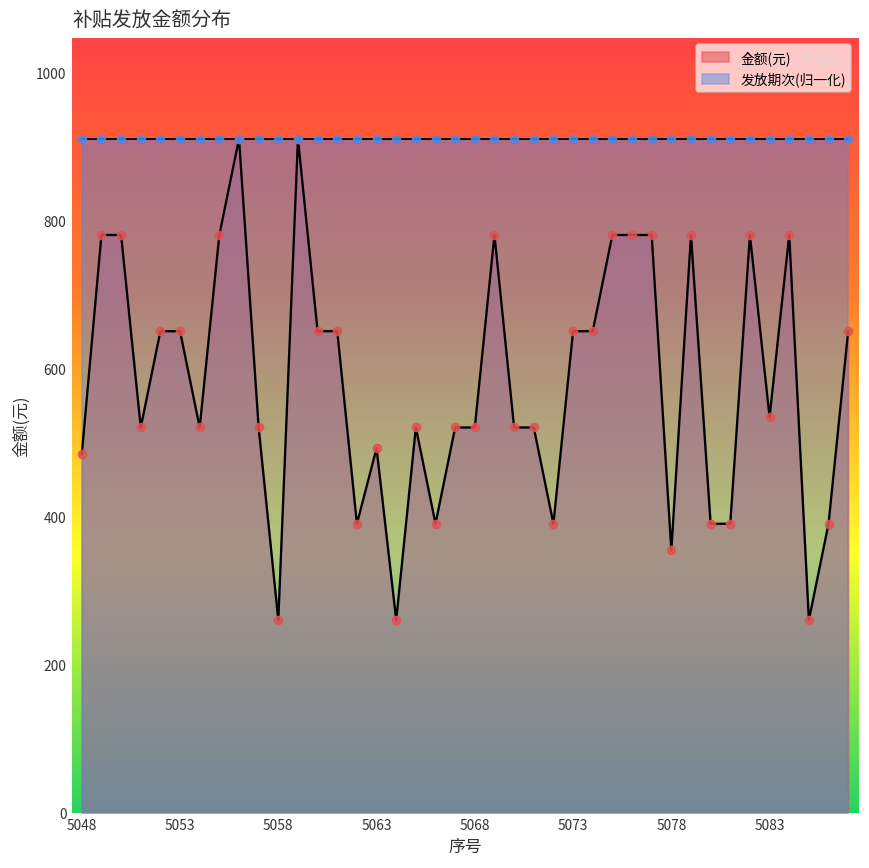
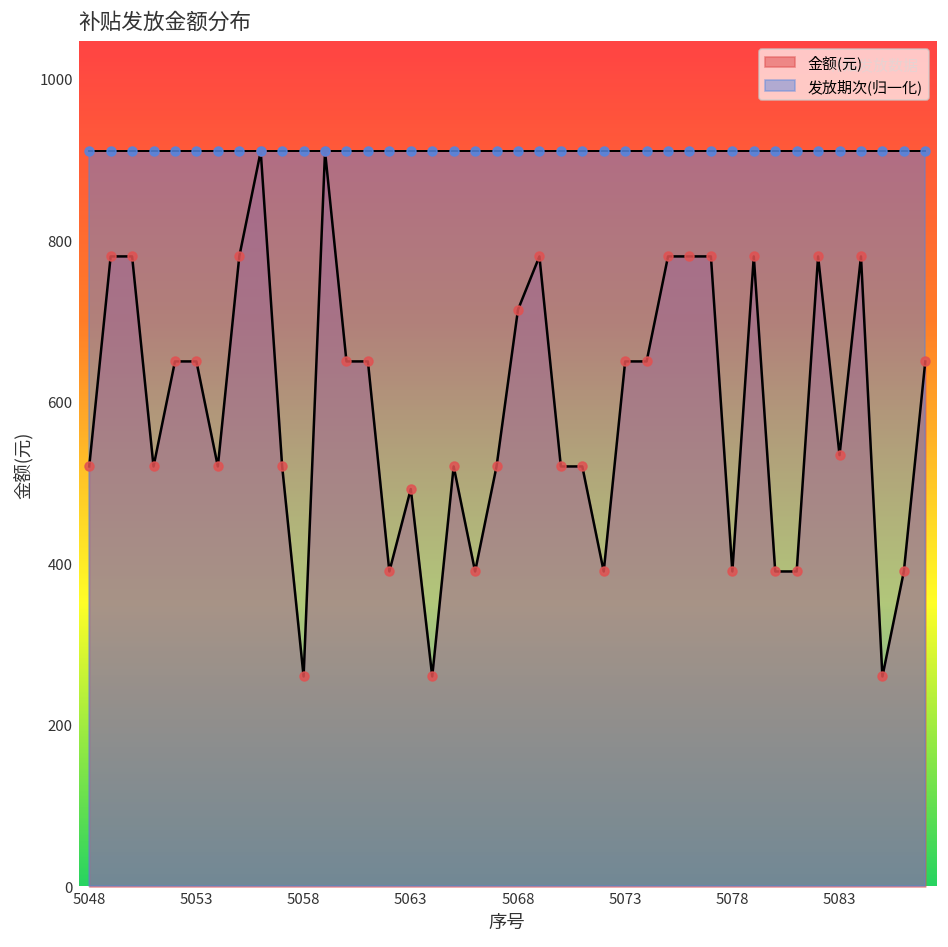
  {
    "金额(元)": {
-     "5048": 480,
+     "5048": 520,
      "5053": 650,
      "5058": 260,
      "5063": 490,
-     "5068": 520,
+     "5068": 710,
      "5073": 650,
-     "5078": 350,
+     "5078": 390,
      "5083": 530
    },
    "发放期次(归一化)": {
      "5048": 910,
      "5053": 910,
      "5058": 910,
      "5063": 910,
      "5068": 910,
      "5073": 910,
      "5078": 910,
      "5083": 910
    }
  }
